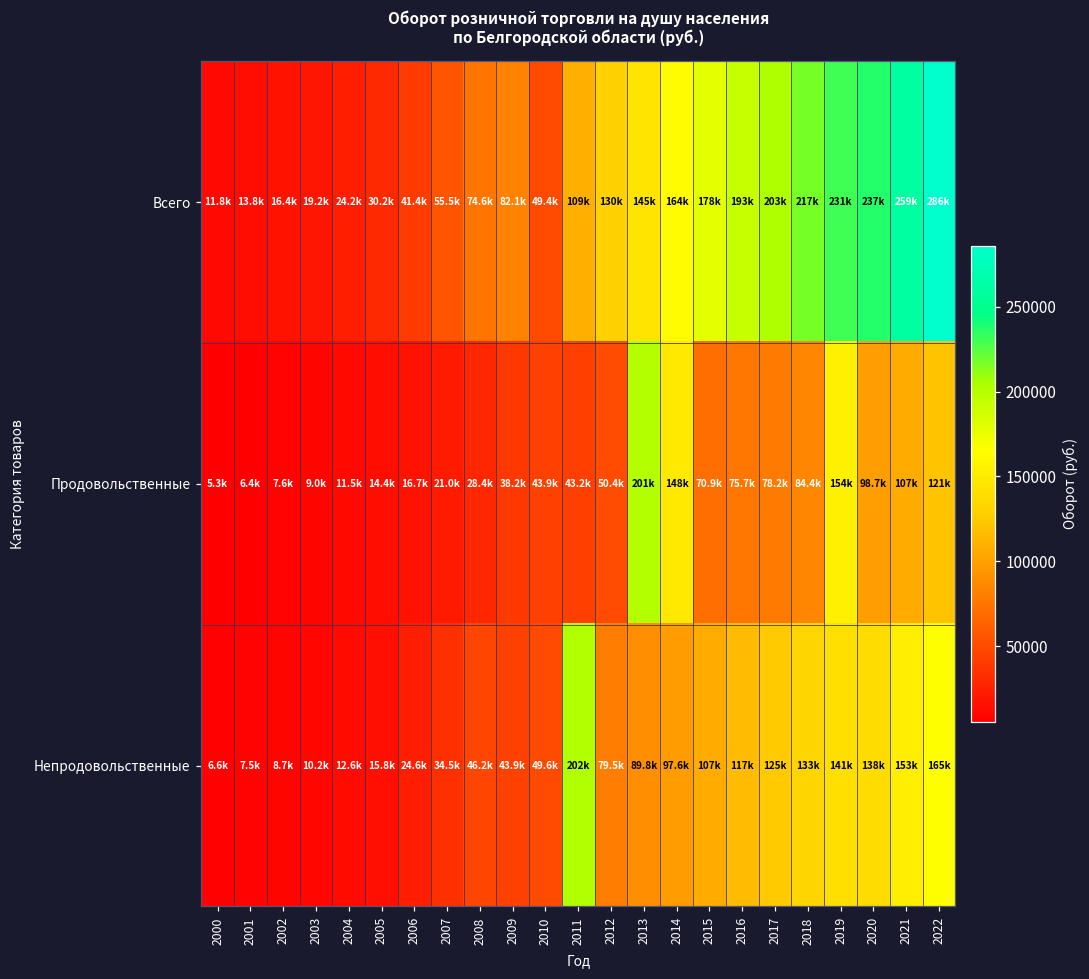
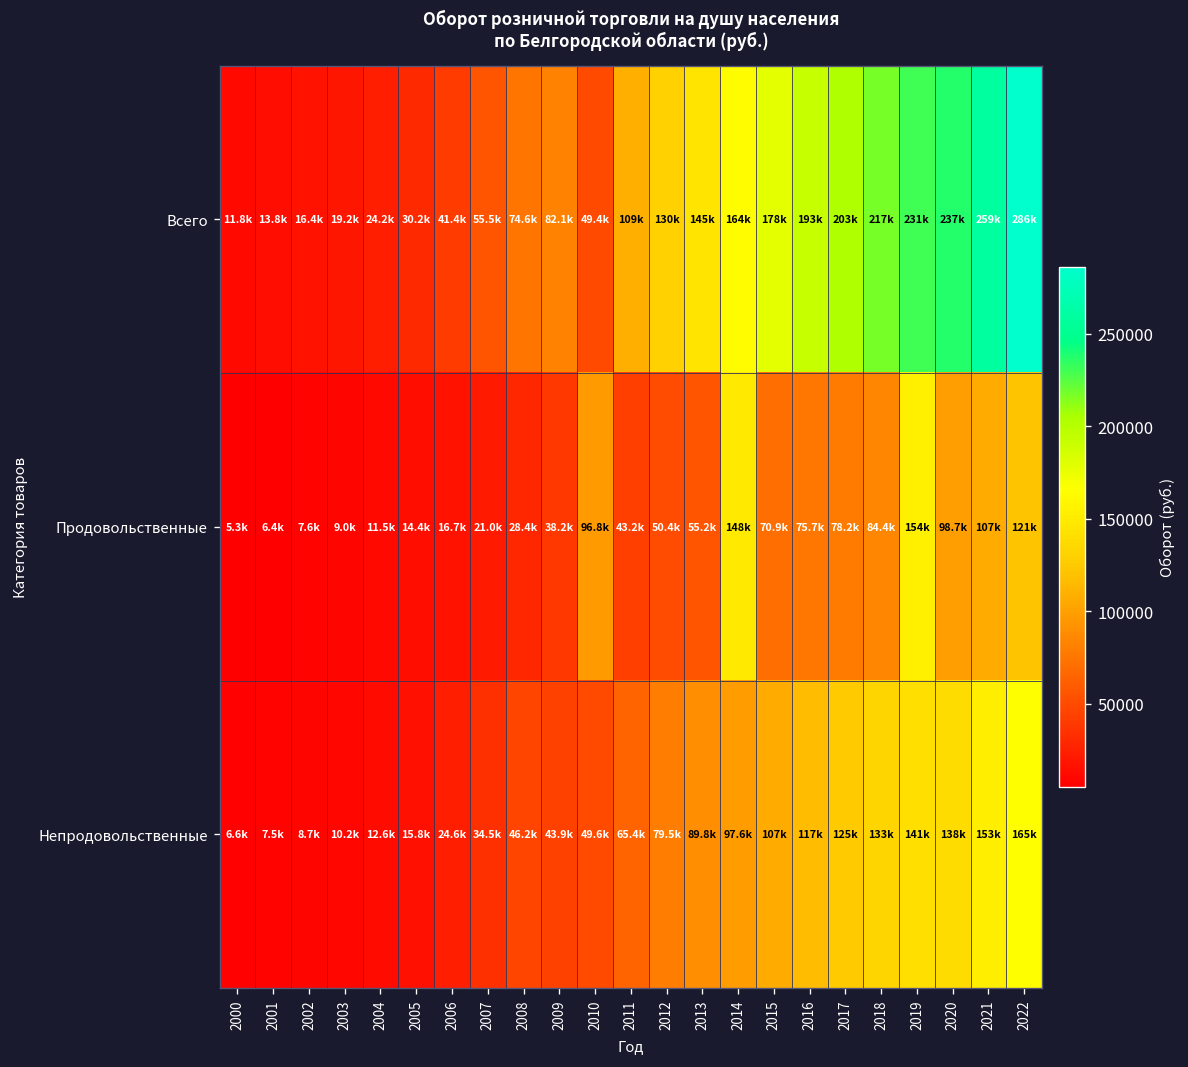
  {
    "Всего": {
      "2000": "11.8k",
      "2001": "13.8k",
      "2002": "16.4k",
      "2003": "19.2k",
      "2004": "24.2k",
      "2005": "30.2k",
      "2006": "41.4k",
      "2007": "55.5k",
      "2008": "74.6k",
      "2009": "82.1k",
      "2010": "49.4k",
      "2011": "109k",
      "2012": "130k",
      "2013": "145k",
      "2014": "164k",
      "2015": "178k",
      "2016": "193k",
      "2017": "203k",
      "2018": "217k",
      "2019": "231k",
      "2020": "237k",
      "2021": "259k",
      "2022": "286k"
    },
    "Продовольственные": {
      "2000": "5.3k",
      "2001": "6.4k",
      "2002": "7.6k",
      "2003": "9.0k",
      "2004": "11.5k",
      "2005": "14.4k",
      "2006": "16.7k",
      "2007": "21.0k",
      "2008": "28.4k",
      "2009": "38.2k",
-     "2010": "43.9k",
+     "2010": "96.8k",
      "2011": "43.2k",
      "2012": "50.4k",
-     "2013": "201k",
+     "2013": "55.2k",
      "2014": "148k",
      "2015": "70.9k",
      "2016": "75.7k",
      "2017": "78.2k",
      "2018": "84.4k",
      "2019": "154k",
      "2020": "98.7k",
      "2021": "107k",
      "2022": "121k"
    },
    "Непродовольственные": {
      "2000": "6.6k",
      "2001": "7.5k",
      "2002": "8.7k",
      "2003": "10.2k",
      "2004": "12.6k",
      "2005": "15.8k",
      "2006": "24.6k",
      "2007": "34.5k",
      "2008": "46.2k",
      "2009": "43.9k",
      "2010": "49.6k",
-     "2011": "202k",
+     "2011": "65.4k",
      "2012": "79.5k",
      "2013": "89.8k",
      "2014": "97.6k",
      "2015": "107k",
      "2016": "117k",
      "2017": "125k",
      "2018": "133k",
      "2019": "141k",
      "2020": "138k",
      "2021": "153k",
      "2022": "165k"
    }
  }
